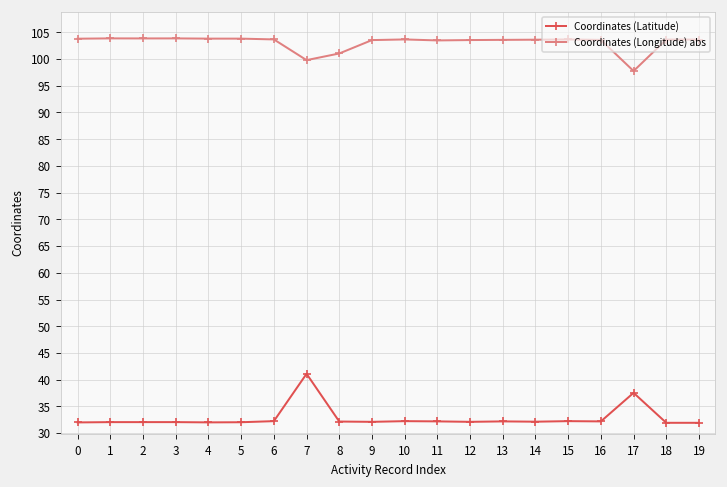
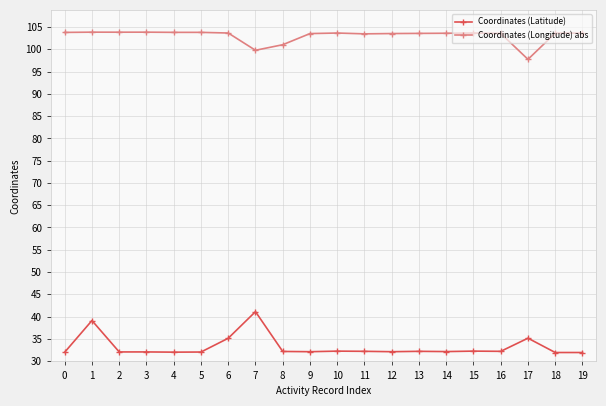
  {
    "Coordinates (Latitude)": {
      "0": 32,
-     "1": 32,
+     "1": 39,
      "2": 32,
      "3": 32,
      "4": 32,
      "5": 32,
-     "6": 32,
+     "6": 35,
      "7": 41,
      "8": 32,
      "9": 32,
      "10": 32,
      "11": 32,
      "12": 32,
      "13": 32,
      "14": 32,
      "15": 32,
      "16": 32,
-     "17": 38,
+     "17": 35,
      "18": 32,
      "19": 32
    },
    "Coordinates (Longitude) abs": {
      "0": 104,
      "1": 104,
      "2": 104,
      "3": 104,
      "4": 104,
      "5": 104,
      "6": 104,
      "7": 100,
      "8": 101,
      "9": 104,
      "10": 104,
      "11": 103,
      "12": 104,
      "13": 104,
      "14": 104,
      "17": 98
    }
  }
